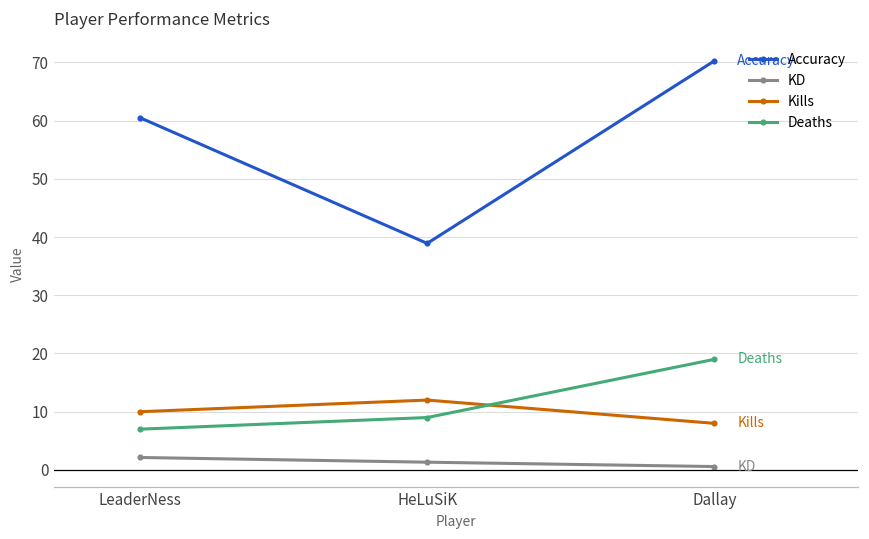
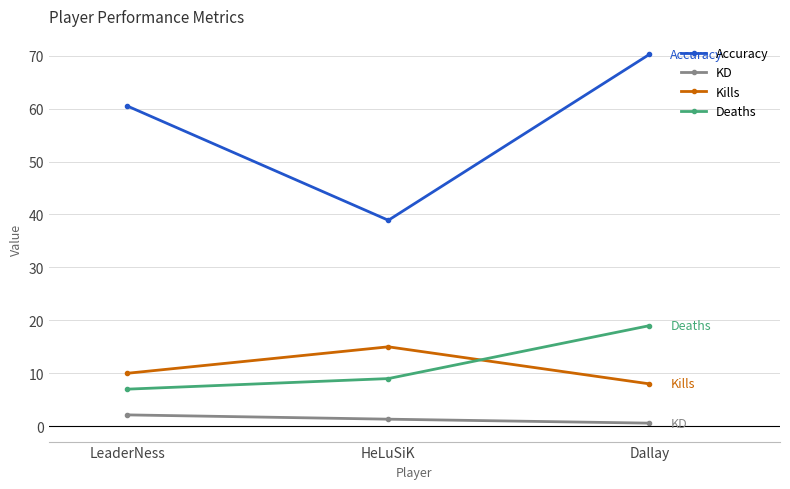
  {
    "Accuracy": {
      "LeaderNess": 61,
      "HeLuSiK": 39,
      "Dallay": 70
    },
    "KD": {
      "LeaderNess": 2,
      "HeLuSiK": 1,
      "Dallay": 1
    },
    "Kills": {
      "LeaderNess": 10,
-     "HeLuSiK": 12,
+     "HeLuSiK": 15,
      "Dallay": 8
    },
    "Deaths": {
      "LeaderNess": 7,
      "HeLuSiK": 9,
      "Dallay": 19
    }
  }
